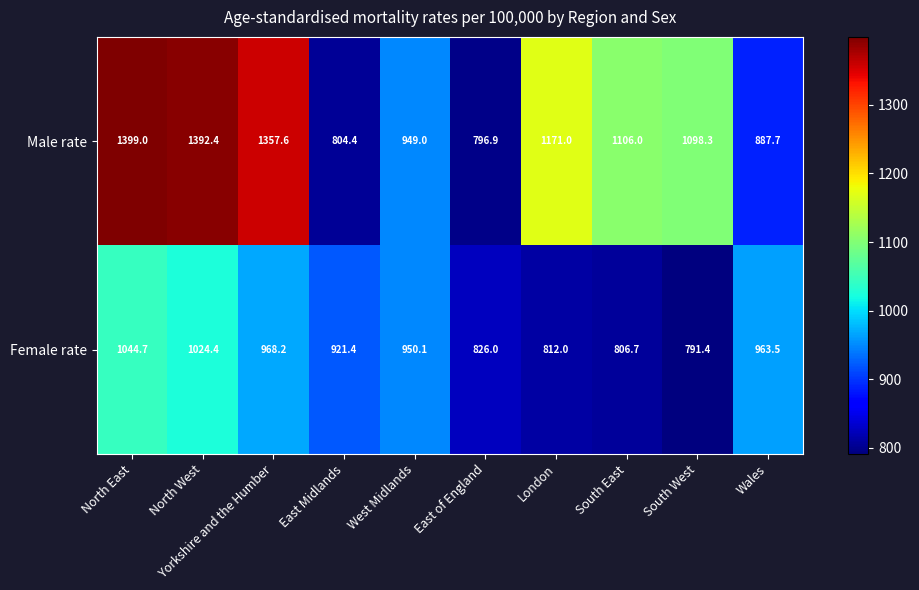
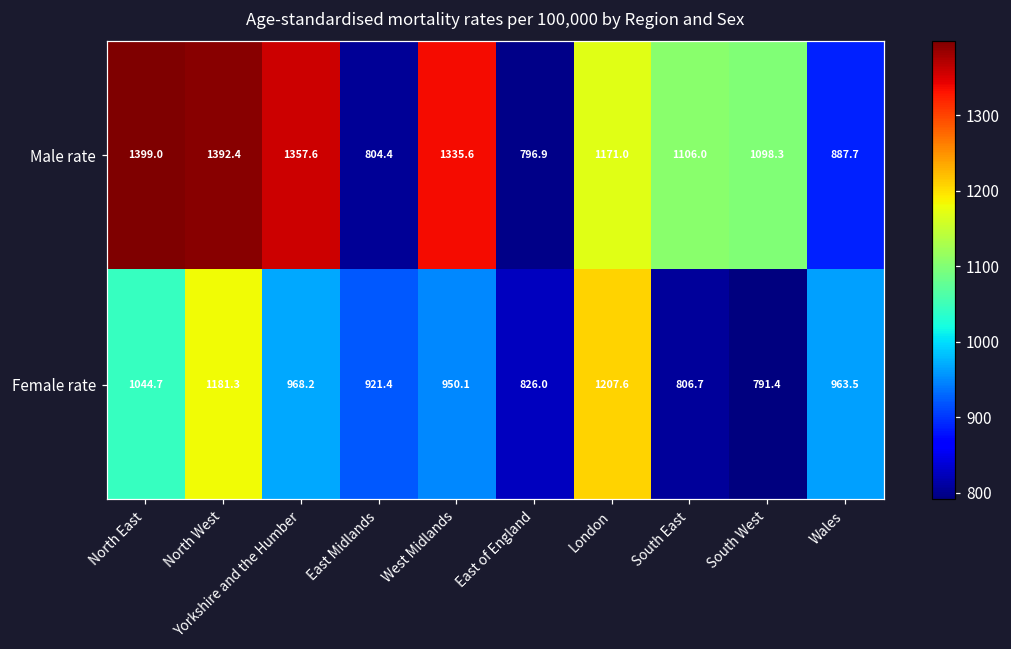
  {
    "Male rate": {
      "North East": 1399.0,
      "North West": 1392.4,
      "Yorkshire and the Humber": 1357.6,
      "East Midlands": 804.4,
-     "West Midlands": 949.0,
+     "West Midlands": 1335.6,
      "East of England": 796.9,
      "London": 1171.0,
      "South East": 1106.0,
      "South West": 1098.3,
      "Wales": 887.7
    },
    "Female rate": {
      "North East": 1044.7,
-     "North West": 1024.4,
+     "North West": 1181.3,
      "Yorkshire and the Humber": 968.2,
      "East Midlands": 921.4,
      "West Midlands": 950.1,
      "East of England": 826.0,
-     "London": 812.0,
+     "London": 1207.6,
      "South East": 806.7,
      "South West": 791.4,
      "Wales": 963.5
    }
  }
